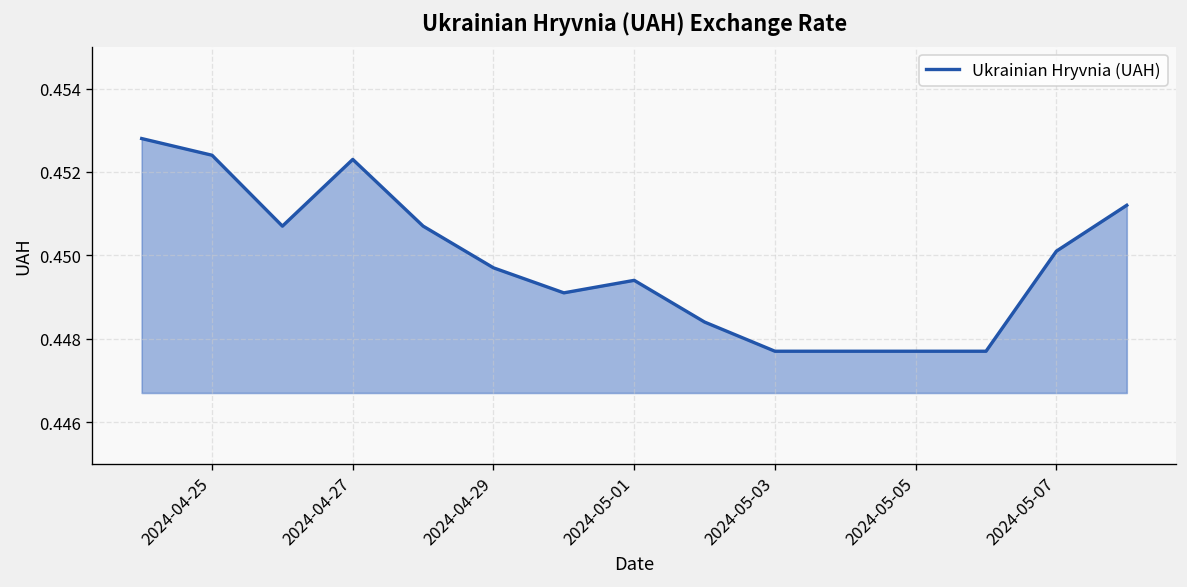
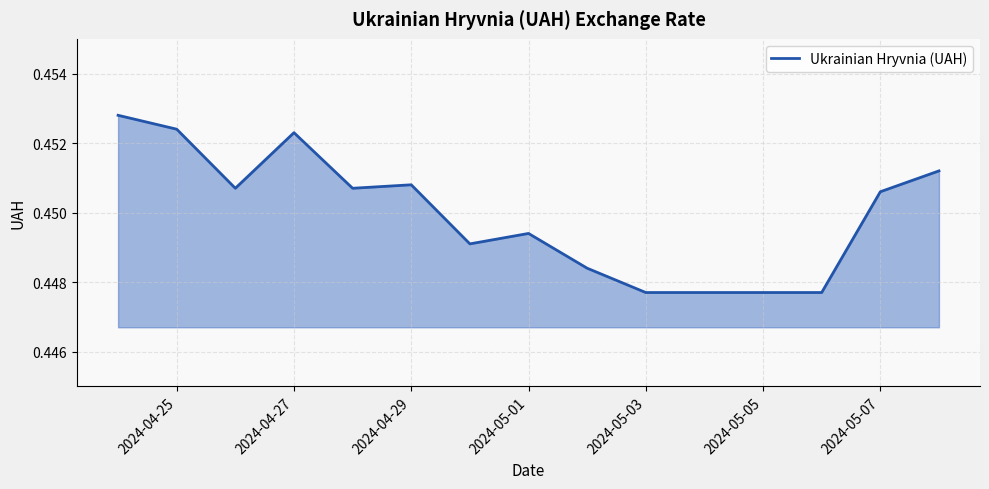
  {
    "2024-04-25": 0.4524,
    "2024-04-27": 0.4523,
-   "2024-04-29": 0.4497,
+   "2024-04-29": 0.4508,
    "2024-05-01": 0.4494,
    "2024-05-03": 0.4477,
    "2024-05-05": 0.4477,
-   "2024-05-07": 0.4501
+   "2024-05-07": 0.4506
  }
